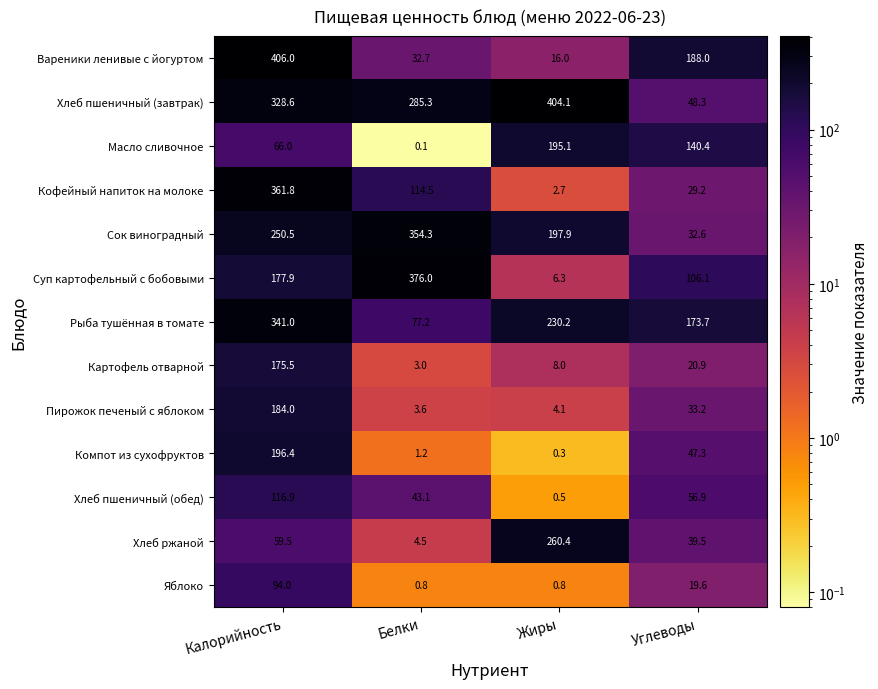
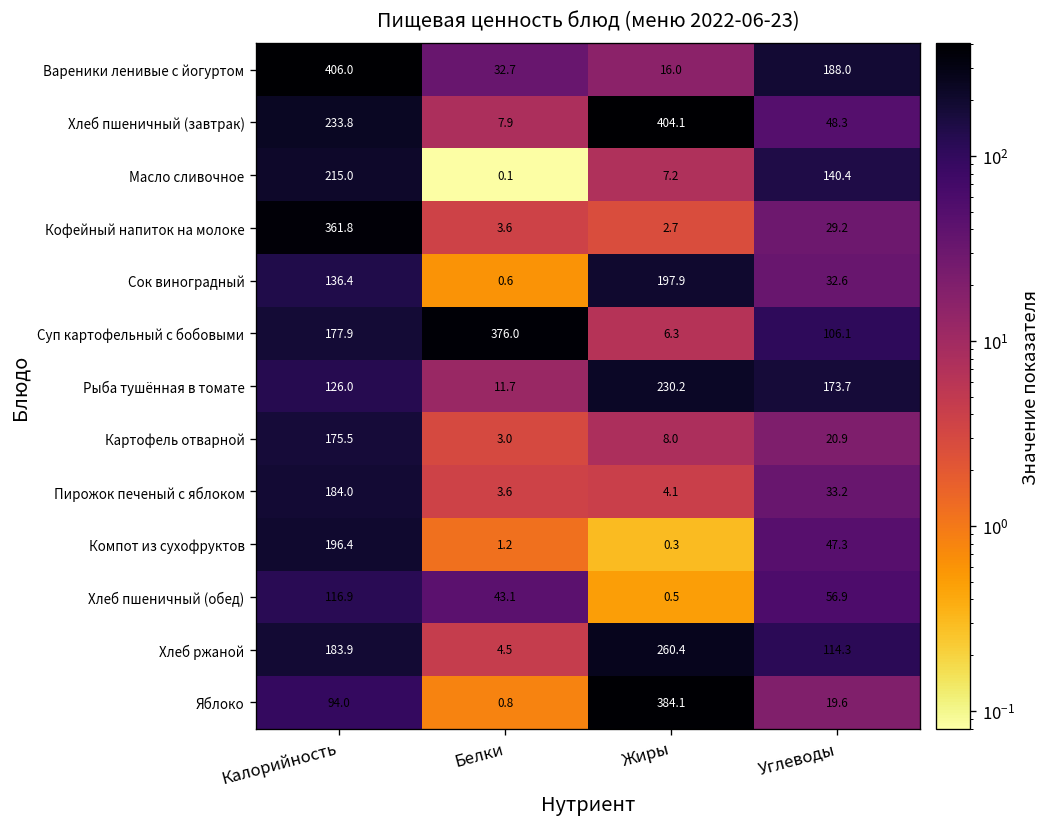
  {
    "Вареники ленивые с йогуртом": {
      "Калорийность": 406.0,
      "Белки": 32.7,
      "Жиры": 16.0,
      "Углеводы": 188.0
    },
    "Хлеб пшеничный (завтрак)": {
-     "Калорийность": 328.6,
-     "Белки": 285.3,
+     "Калорийность": 233.8,
+     "Белки": 7.9,
      "Жиры": 404.1,
      "Углеводы": 48.3
    },
    "Масло сливочное": {
-     "Калорийность": 66.0,
+     "Калорийность": 215.0,
      "Белки": 0.1,
-     "Жиры": 195.1,
+     "Жиры": 7.2,
      "Углеводы": 140.4
    },
    "Кофейный напиток на молоке": {
      "Калорийность": 361.8,
-     "Белки": 114.5,
+     "Белки": 3.6,
      "Жиры": 2.7,
      "Углеводы": 29.2
    },
    "Сок виноградный": {
-     "Калорийность": 250.5,
-     "Белки": 354.3,
+     "Калорийность": 136.4,
+     "Белки": 0.6,
      "Жиры": 197.9,
      "Углеводы": 32.6
    },
    "Суп картофельный с бобовыми": {
      "Калорийность": 177.9,
      "Белки": 376.0,
      "Жиры": 6.3,
      "Углеводы": 106.1
    },
    "Рыба тушённая в томате": {
-     "Калорийность": 341.0,
-     "Белки": 77.2,
+     "Калорийность": 126.0,
+     "Белки": 11.7,
      "Жиры": 230.2,
      "Углеводы": 173.7
    },
    "Картофель отварной": {
      "Калорийность": 175.5,
      "Белки": 3.0,
      "Жиры": 8.0,
      "Углеводы": 20.9
    },
    "Пирожок печеный с яблоком": {
      "Калорийность": 184.0,
      "Белки": 3.6,
      "Жиры": 4.1,
      "Углеводы": 33.2
    },
    "Компот из сухофруктов": {
      "Калорийность": 196.4,
      "Белки": 1.2,
      "Жиры": 0.3,
      "Углеводы": 47.3
    },
    "Хлеб пшеничный (обед)": {
      "Калорийность": 116.9,
      "Белки": 43.1,
      "Жиры": 0.5,
      "Углеводы": 56.9
    },
    "Хлеб ржаной": {
-     "Калорийность": 59.5,
+     "Калорийность": 183.9,
      "Белки": 4.5,
      "Жиры": 260.4,
-     "Углеводы": 39.5
+     "Углеводы": 114.3
    },
    "Яблоко": {
      "Калорийность": 94.0,
      "Белки": 0.8,
-     "Жиры": 0.8,
+     "Жиры": 384.1,
      "Углеводы": 19.6
    }
  }
